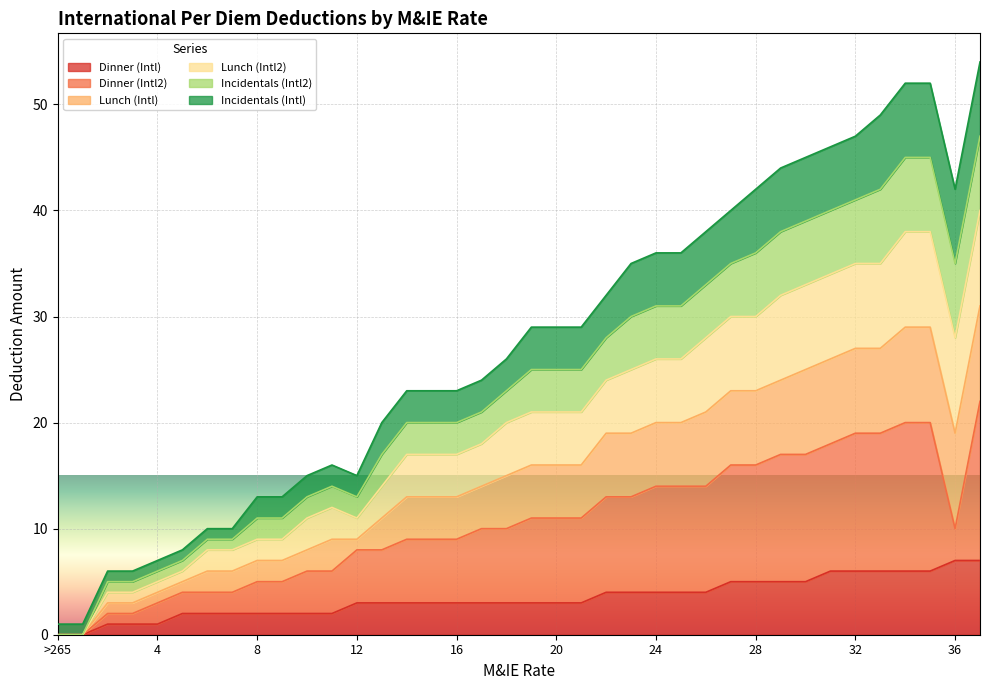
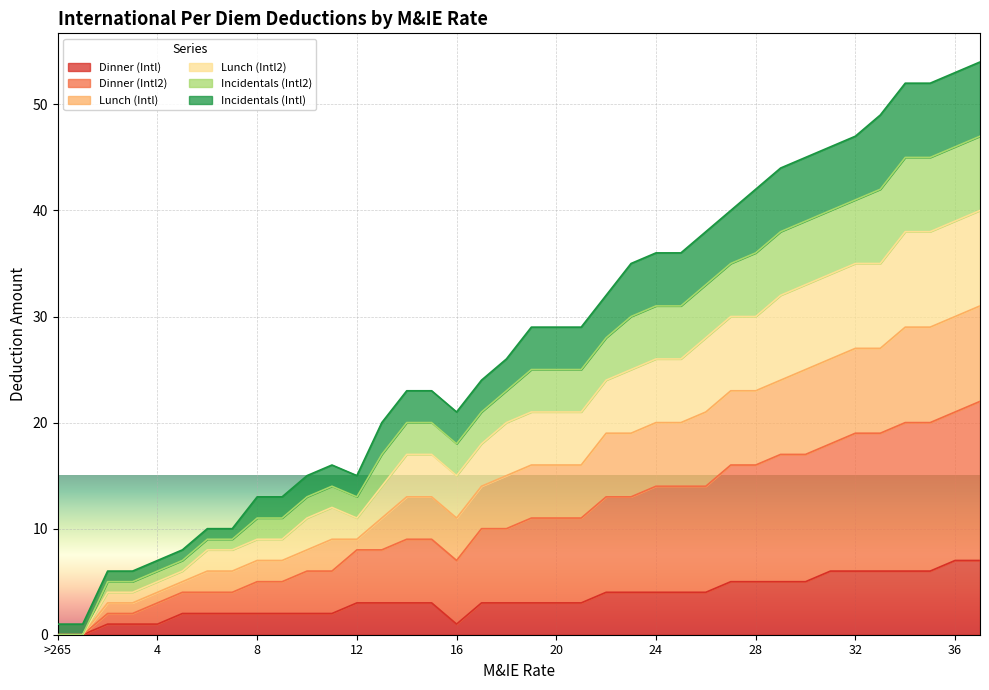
  {
    "Dinner (Intl)": {
      "4": 1,
      "8": 2,
      "12": 3,
-     "16": 3,
+     "16": 1,
      "20": 3,
      "24": 4,
      "28": 5,
      "32": 6,
      "36": 7
    },
    "Dinner (Intl2)": {
      "4": 2,
      "8": 3,
      "12": 5,
      "16": 6,
      "20": 8,
      "24": 10,
      "28": 11,
      "32": 13,
-     "36": 3
+     "36": 14
    },
    "Lunch (Intl)": {
      "4": 1,
      "8": 2,
      "12": 1,
      "16": 4,
      "20": 5,
      "24": 6,
      "28": 7,
      "32": 8,
      "36": 9
    },
    "Lunch (Intl2)": {
      "4": 1,
      "8": 2,
      "12": 2,
      "16": 4,
      "20": 5,
      "24": 6,
      "28": 7,
      "32": 8,
      "36": 9
    },
    "Incidentals (Intl2)": {
      "4": 1,
      "8": 2,
      "12": 2,
      "16": 3,
      "20": 4,
      "24": 5,
      "28": 6,
      "32": 6,
      "36": 7
    },
    "Incidentals (Intl)": {
      ">265": 1,
      "4": 1,
      "8": 2,
      "12": 2,
      "16": 3,
      "20": 4,
      "24": 5,
      "28": 6,
      "32": 6,
      "36": 7
    }
  }
